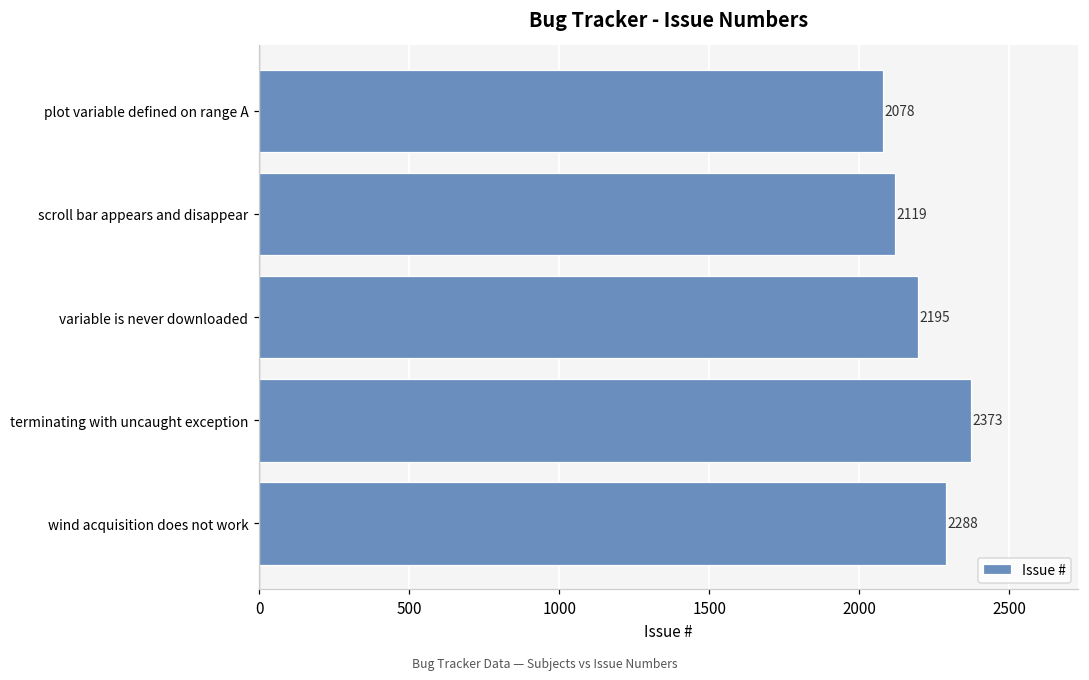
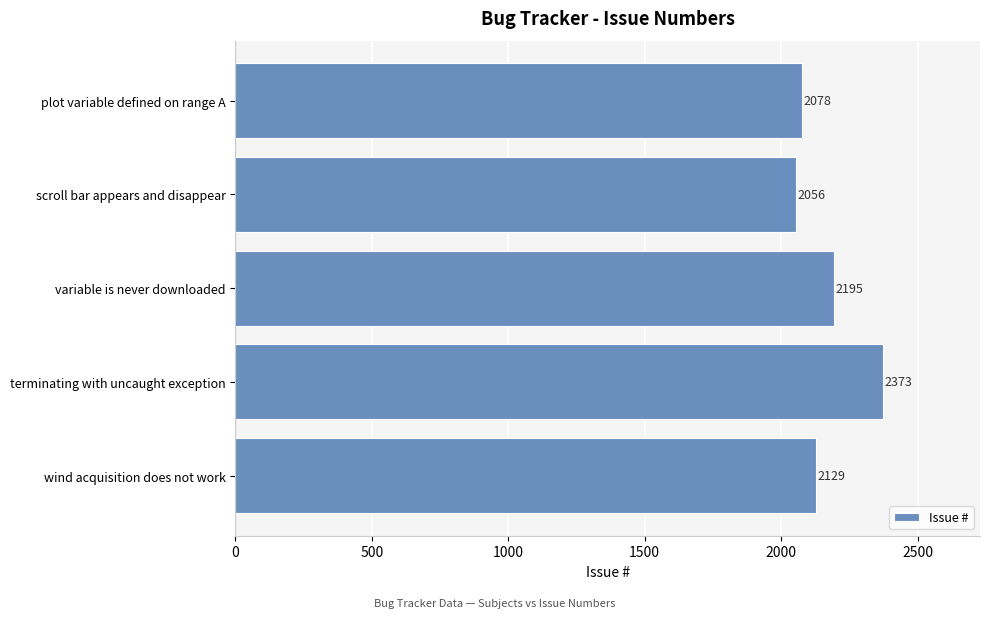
  {
    "plot variable defined on range A": 2078,
-   "scroll bar appears and disappear": 2119,
+   "scroll bar appears and disappear": 2056,
    "variable is never downloaded": 2195,
    "terminating with uncaught exception": 2373,
-   "wind acquisition does not work": 2288
+   "wind acquisition does not work": 2129
  }
